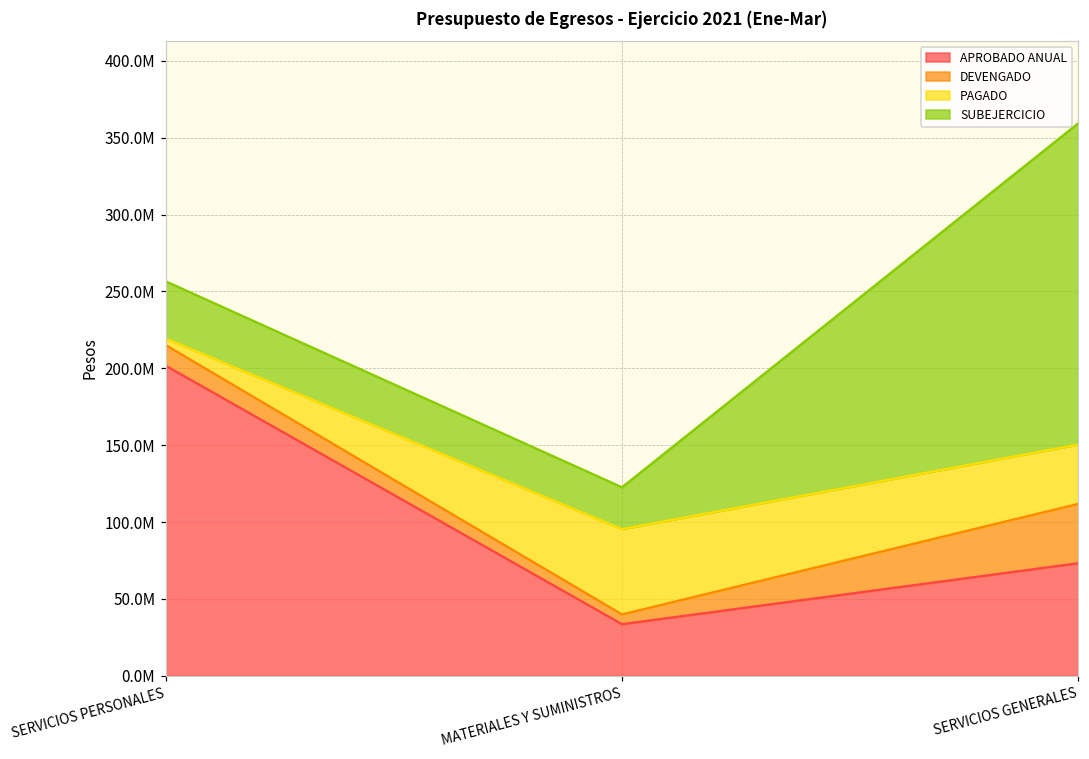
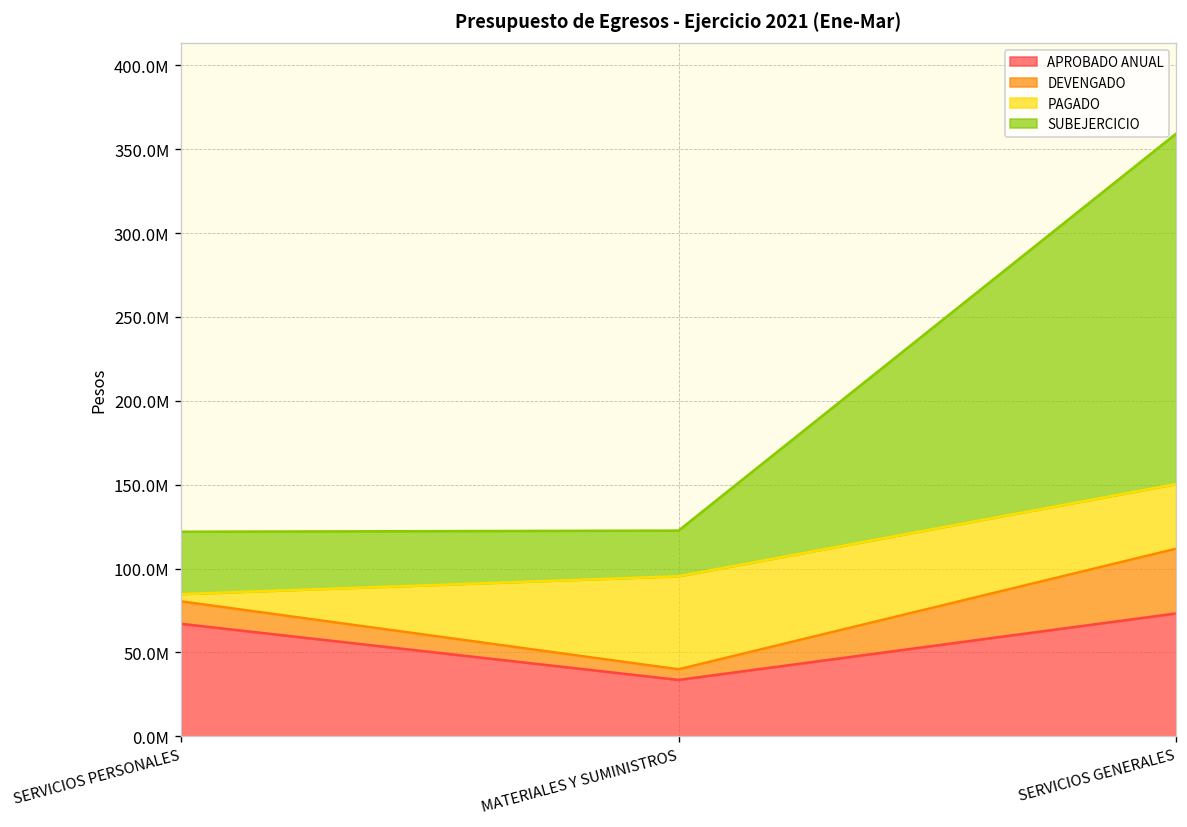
  {
    "APROBADO ANUAL": {
-     "SERVICIOS PERSONALES": 202000000,
+     "SERVICIOS PERSONALES": 67000000,
      "MATERIALES Y SUMINISTROS": 34000000,
      "SERVICIOS GENERALES": 73000000
    },
    "DEVENGADO": {
      "SERVICIOS PERSONALES": 13000000,
      "MATERIALES Y SUMINISTROS": 6000000,
      "SERVICIOS GENERALES": 39000000
    },
    "PAGADO": {
      "SERVICIOS PERSONALES": 4000000,
      "MATERIALES Y SUMINISTROS": 55000000,
      "SERVICIOS GENERALES": 39000000
    },
    "SUBEJERCICIO": {
      "SERVICIOS PERSONALES": 37000000,
      "MATERIALES Y SUMINISTROS": 27000000,
      "SERVICIOS GENERALES": 209000000
    }
  }
